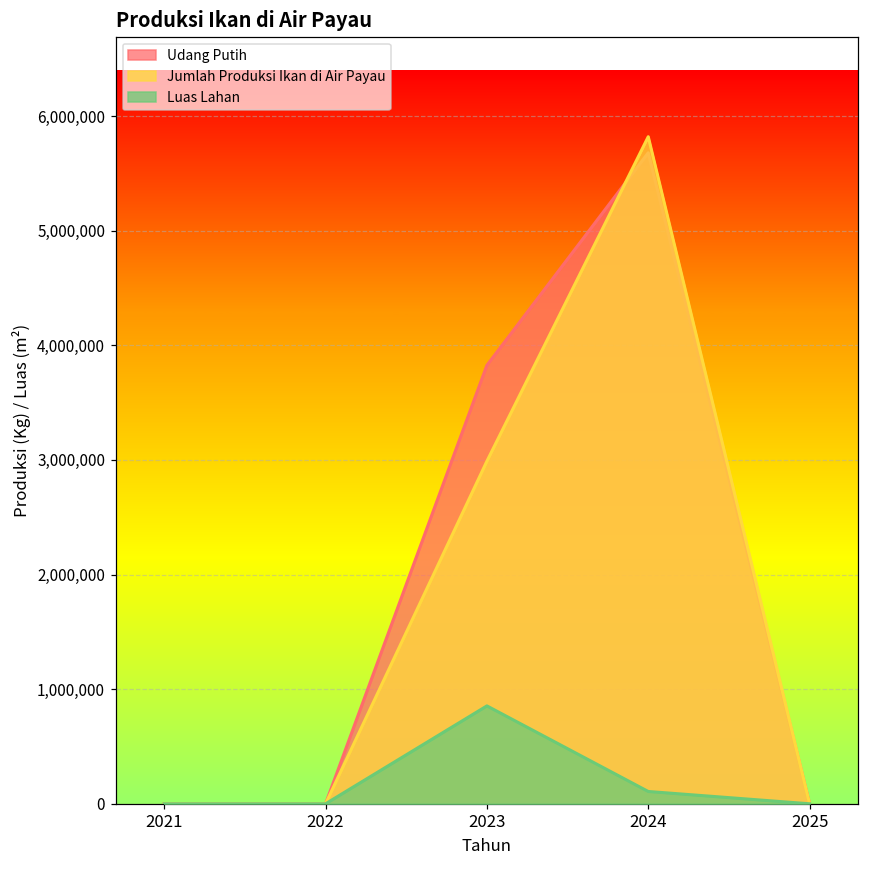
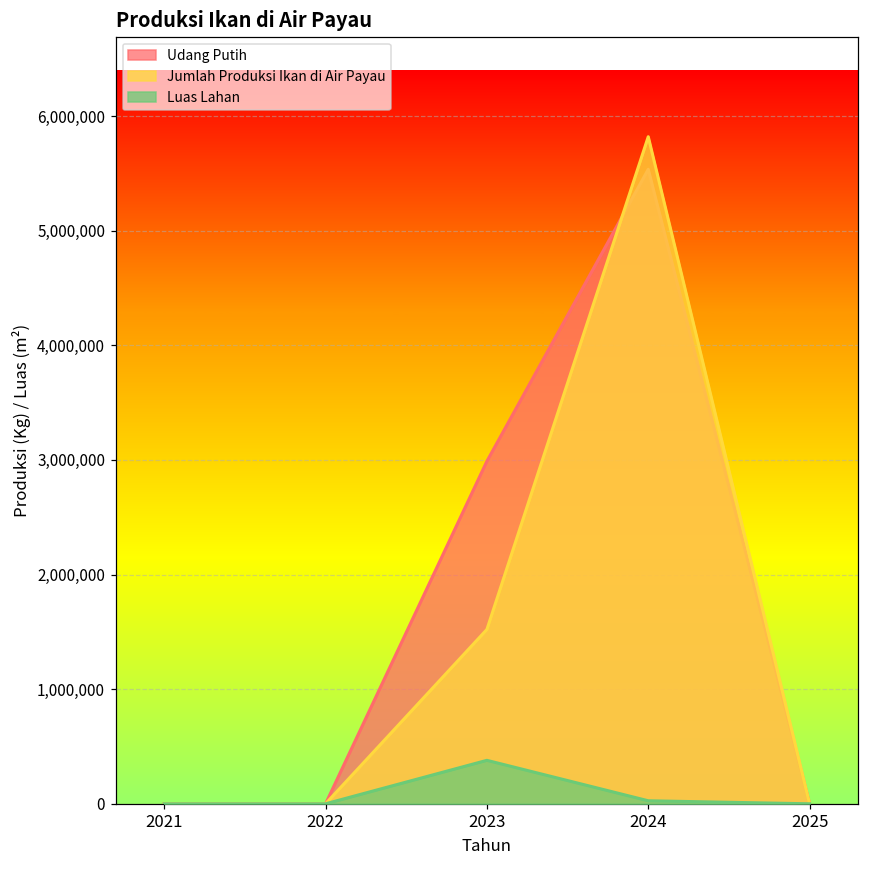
  {
    "Udang Putih": {
-     "2023": "3,830,000",
-     "2024": "5,680,000"
+     "2023": "2,990,000",
+     "2024": "5,530,000"
    },
    "Jumlah Produksi Ikan di Air Payau": {
-     "2023": "2,990,000",
+     "2023": "1,520,000",
      "2024": "5,820,000"
    },
    "Luas Lahan": {
-     "2023": "850,000",
-     "2024": "110,000"
+     "2023": "380,000",
+     "2024": "30,000"
    }
  }
